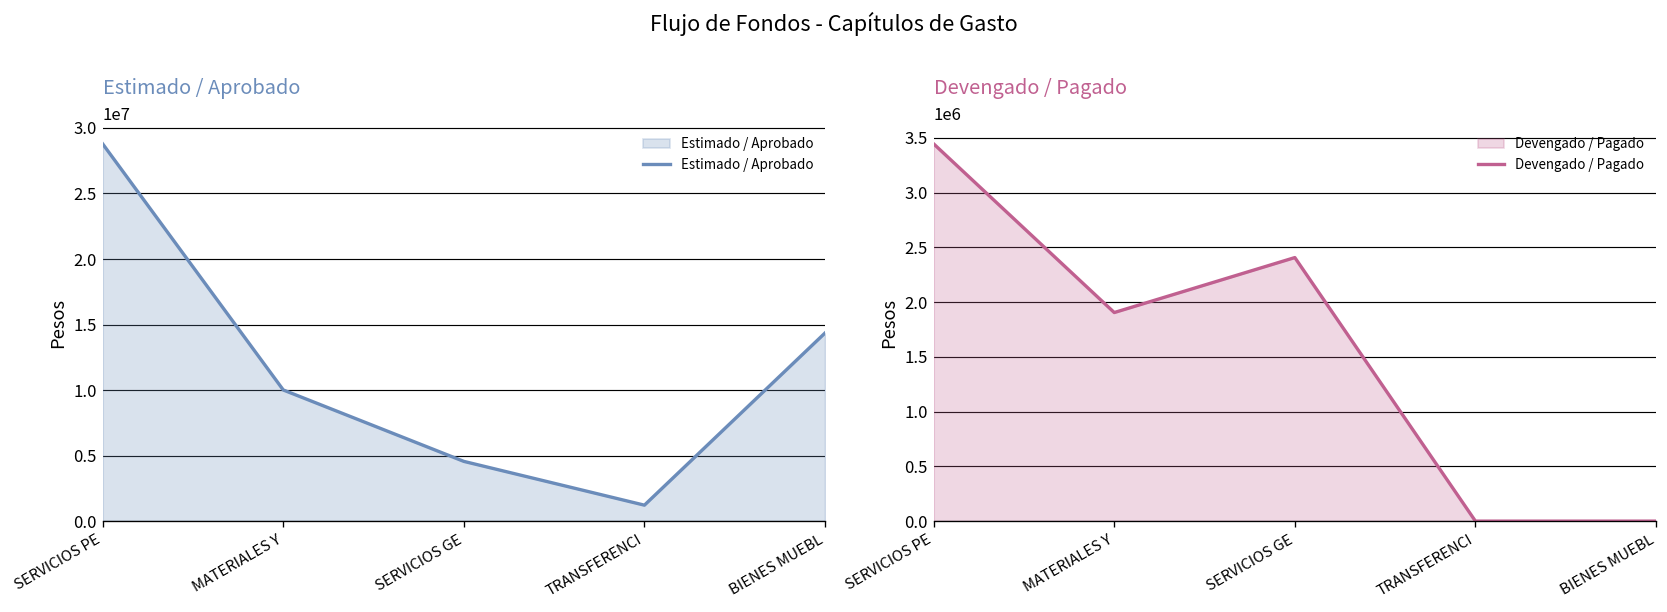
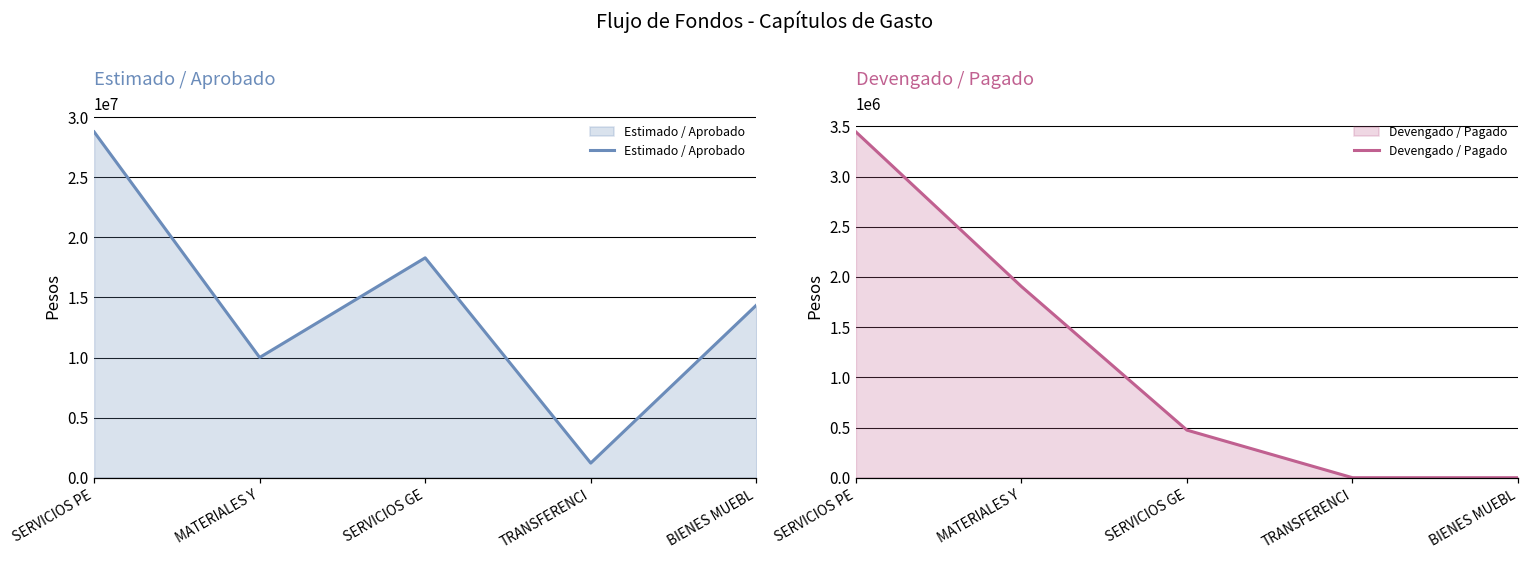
  {
    "Estimado / Aprobado": {
      "SERVICIOS PE": 28800000,
      "MATERIALES Y": 10000000,
-     "SERVICIOS GE": 4600000,
+     "SERVICIOS GE": 18300000,
      "TRANSFERENCI": 1200000,
      "BIENES MUEBL": 14400000
    },
    "Devengado / Pagado": {
      "SERVICIOS PE": 3400000,
      "MATERIALES Y": 1900000,
-     "SERVICIOS GE": 2400000,
+     "SERVICIOS GE": 500000,
      "TRANSFERENCI": 0,
      "BIENES MUEBL": 0
    }
  }
